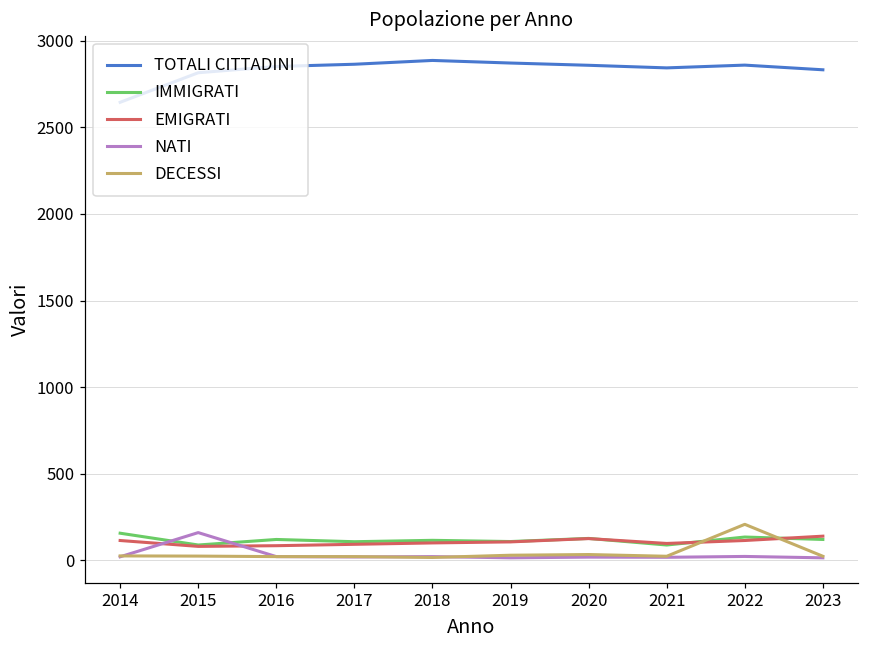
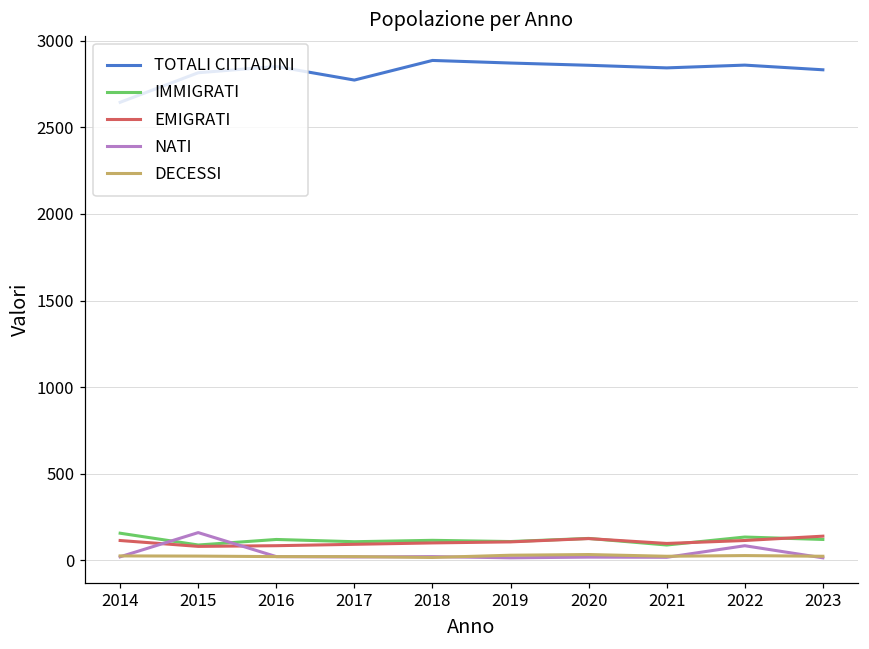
  {
    "TOTALI CITTADINI": {
-     "2017": 2860,
+     "2017": 2770,
      "2018": 2890,
      "2019": 2870,
      "2020": 2860,
      "2021": 2840,
      "2022": 2860,
      "2023": 2830
    },
    "IMMIGRATI": {
      "2014": 160,
      "2016": 120,
      "2022": 140,
      "2023": 120
    },
    "EMIGRATI": {
      "2014": 120,
      "2016": 90,
      "2022": 120,
      "2023": 140
    },
    "NATI": {
      "2015": 160,
-     "2022": 20
+     "2022": 80
    },
    "DECESSI": {
      "2015": 30,
-     "2022": 210
+     "2022": 30
    }
  }
